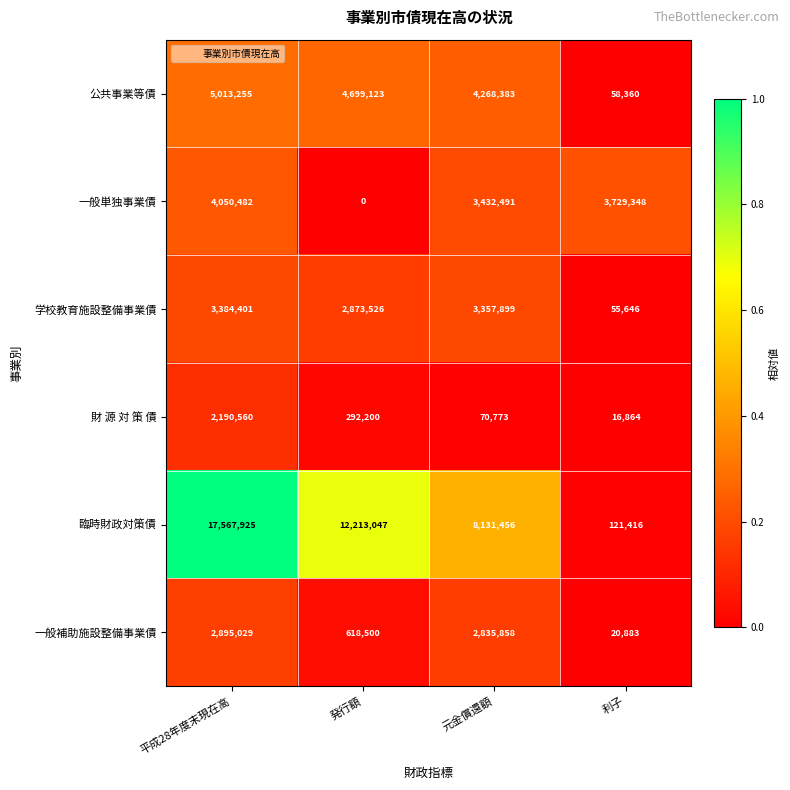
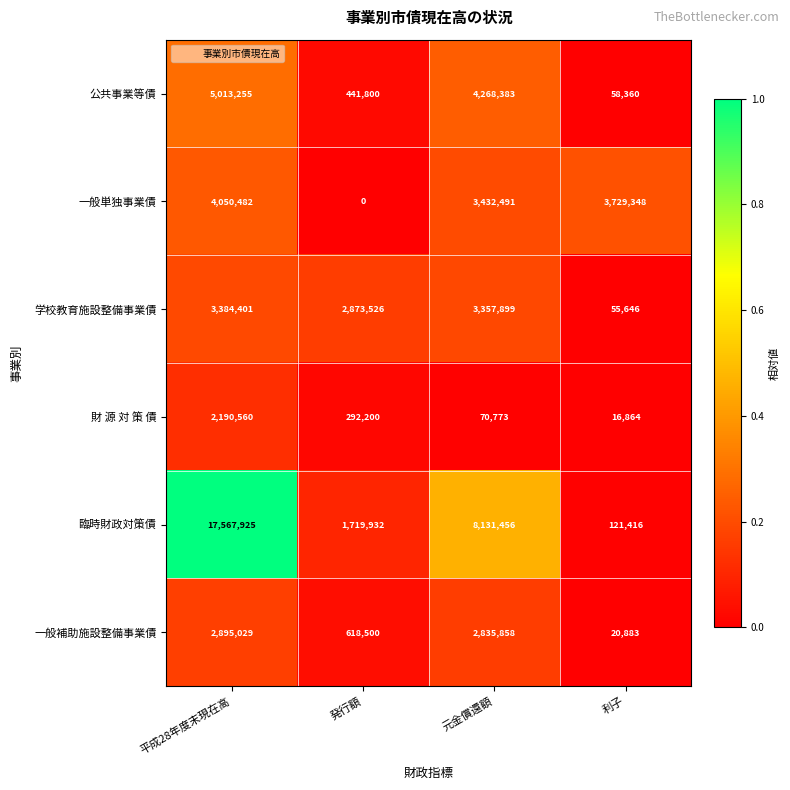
  {
    "公共事業等債": {
      "平成28年度末現在高": "5,013,255",
-     "発行額": "4,699,123",
+     "発行額": "441,800",
      "元金償還額": "4,268,383",
      "利子": "58,360"
    },
    "一般単独事業債": {
      "平成28年度末現在高": "4,050,482",
      "発行額": "0",
      "元金償還額": "3,432,491",
      "利子": "3,729,348"
    },
    "学校教育施設整備事業債": {
      "平成28年度末現在高": "3,384,401",
      "発行額": "2,873,526",
      "元金償還額": "3,357,899",
      "利子": "55,646"
    },
    "財 源 対 策 債": {
      "平成28年度末現在高": "2,190,560",
      "発行額": "292,200",
      "元金償還額": "70,773",
      "利子": "16,864"
    },
    "臨時財政対策債": {
      "平成28年度末現在高": "17,567,925",
-     "発行額": "12,213,047",
+     "発行額": "1,719,932",
      "元金償還額": "8,131,456",
      "利子": "121,416"
    },
    "一般補助施設整備事業債": {
      "平成28年度末現在高": "2,895,029",
      "発行額": "618,500",
      "元金償還額": "2,835,858",
      "利子": "20,883"
    }
  }
